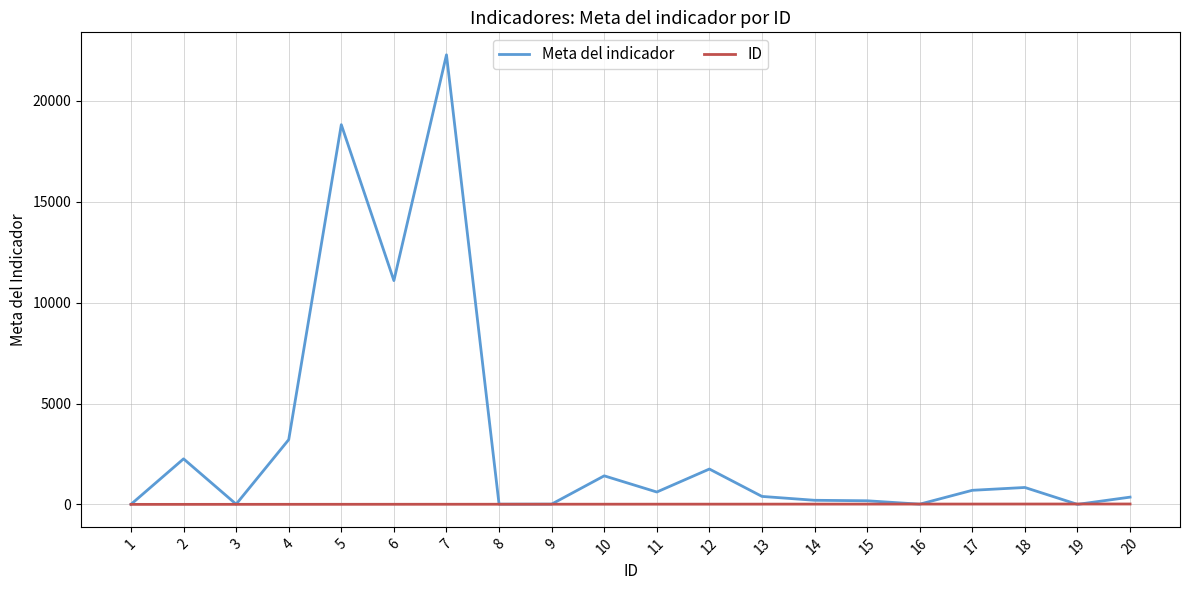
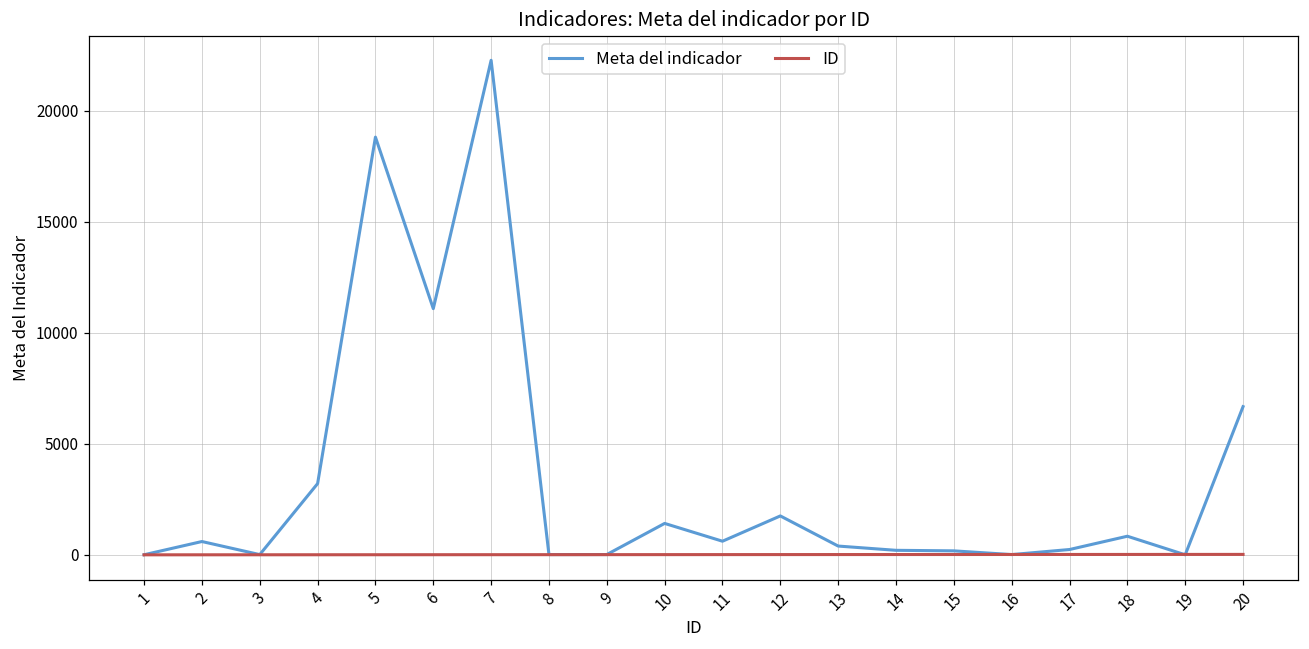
  {
    "Meta del indicador": {
-     "2": 2300,
+     "2": 600,
      "4": 3200,
      "5": 18800,
      "6": 11100,
      "7": 22300,
      "10": 1400,
      "11": 600,
      "12": 1800,
      "13": 400,
      "14": 200,
      "15": 200,
-     "17": 700,
+     "17": 200,
      "18": 800,
-     "20": 400
+     "20": 6700
    },
    "ID": {
      "2": 0,
      "4": 0,
      "5": 0,
      "6": 0,
      "7": 0,
      "10": 0,
      "11": 0,
      "12": 0,
      "13": 0,
      "14": 0,
      "15": 0,
      "17": 0,
      "18": 0,
      "20": 0
    }
  }
